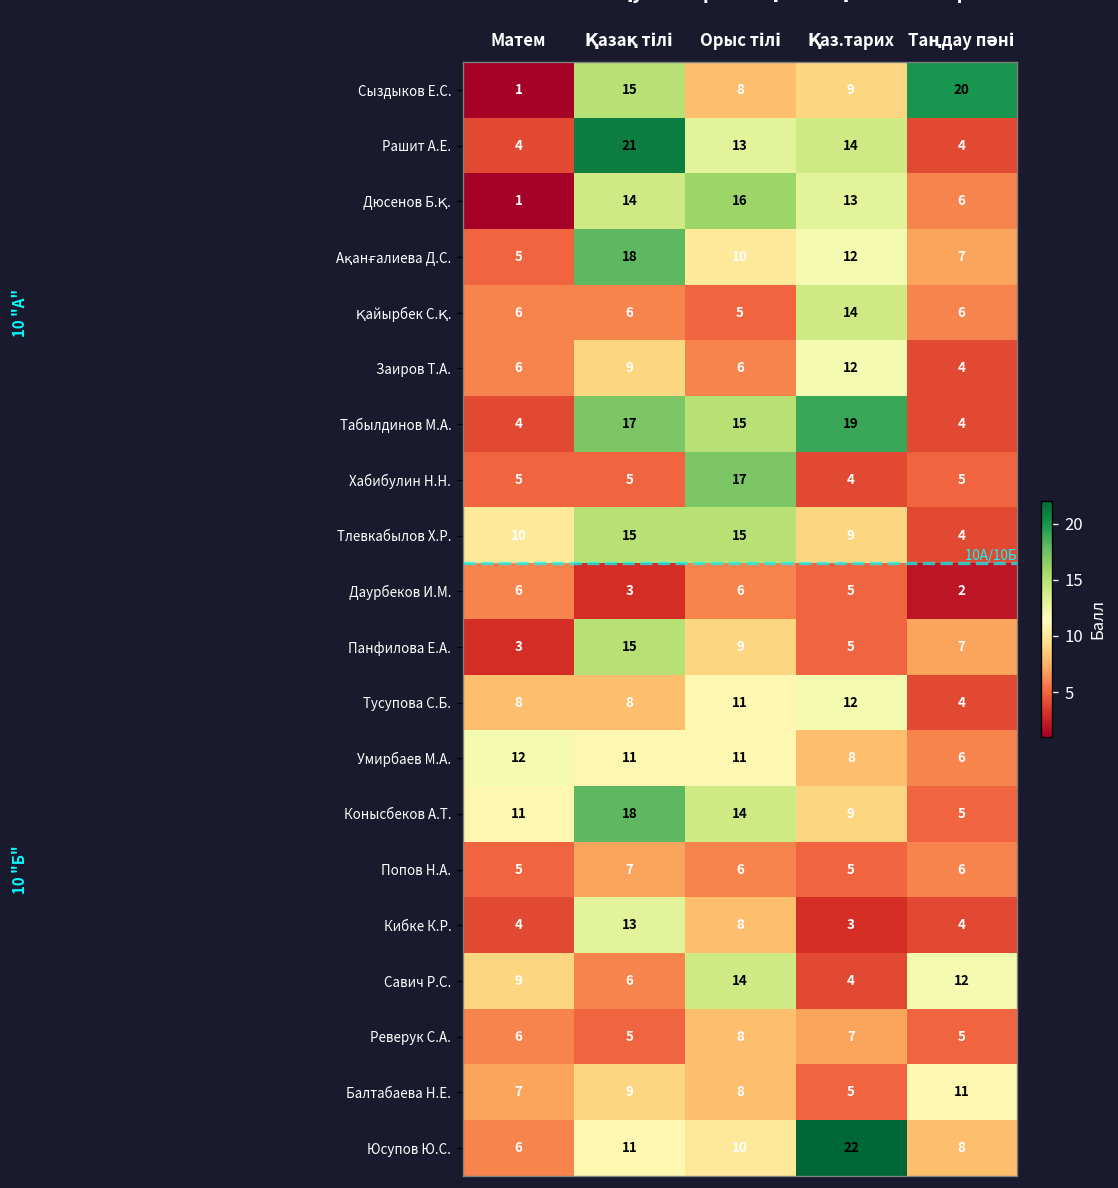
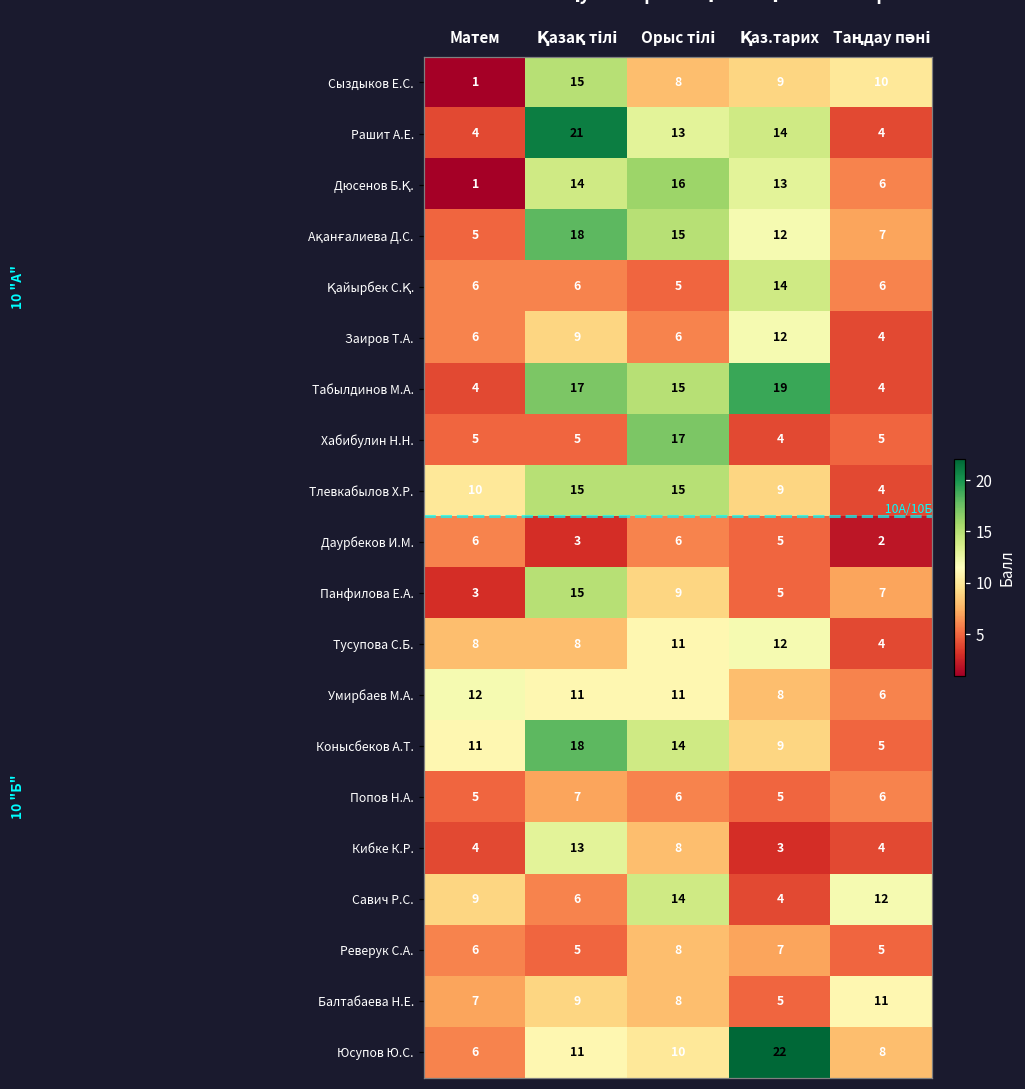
  {
    "Сыздыков Е.С.": {
      "Матем": 1,
      "Қазақ тілі": 15,
      "Орыс тілі": 8,
      "Қаз.тарих": 9,
-     "Таңдау пәні": 20
+     "Таңдау пәні": 10
    },
    "Рашит А.Е.": {
      "Матем": 4,
      "Қазақ тілі": 21,
      "Орыс тілі": 13,
      "Қаз.тарих": 14,
      "Таңдау пәні": 4
    },
    "Дюсенов Б.Қ.": {
      "Матем": 1,
      "Қазақ тілі": 14,
      "Орыс тілі": 16,
      "Қаз.тарих": 13,
      "Таңдау пәні": 6
    },
    "Ақанғалиева Д.С.": {
      "Матем": 5,
      "Қазақ тілі": 18,
-     "Орыс тілі": 10,
+     "Орыс тілі": 15,
      "Қаз.тарих": 12,
      "Таңдау пәні": 7
    },
    "Қайырбек С.Қ.": {
      "Матем": 6,
      "Қазақ тілі": 6,
      "Орыс тілі": 5,
      "Қаз.тарих": 14,
      "Таңдау пәні": 6
    },
    "Заиров Т.А.": {
      "Матем": 6,
      "Қазақ тілі": 9,
      "Орыс тілі": 6,
      "Қаз.тарих": 12,
      "Таңдау пәні": 4
    },
    "Табылдинов М.А.": {
      "Матем": 4,
      "Қазақ тілі": 17,
      "Орыс тілі": 15,
      "Қаз.тарих": 19,
      "Таңдау пәні": 4
    },
    "Хабибулин Н.Н.": {
      "Матем": 5,
      "Қазақ тілі": 5,
      "Орыс тілі": 17,
      "Қаз.тарих": 4,
      "Таңдау пәні": 5
    },
    "Тлевкабылов Х.Р.": {
      "Матем": 10,
      "Қазақ тілі": 15,
      "Орыс тілі": 15,
      "Қаз.тарих": 9
    },
    "Даурбеков И.М.": {
      "Матем": 6,
      "Қазақ тілі": 3,
      "Орыс тілі": 6,
      "Қаз.тарих": 5,
      "Таңдау пәні": 2
    },
    "Панфилова Е.А.": {
      "Матем": 3,
      "Қазақ тілі": 15,
      "Орыс тілі": 9,
      "Қаз.тарих": 5,
      "Таңдау пәні": 7
    },
    "Тусупова С.Б.": {
      "Матем": 8,
      "Қазақ тілі": 8,
      "Орыс тілі": 11,
      "Қаз.тарих": 12,
      "Таңдау пәні": 4
    },
    "Умирбаев М.А.": {
      "Матем": 12,
      "Қазақ тілі": 11,
      "Орыс тілі": 11,
      "Қаз.тарих": 8,
      "Таңдау пәні": 6
    },
    "Конысбеков А.Т.": {
      "Матем": 11,
      "Қазақ тілі": 18,
      "Орыс тілі": 14,
      "Қаз.тарих": 9,
      "Таңдау пәні": 5
    },
    "Попов Н.А.": {
      "Матем": 5,
      "Қазақ тілі": 7,
      "Орыс тілі": 6,
      "Қаз.тарих": 5,
      "Таңдау пәні": 6
    },
    "Кибке К.Р.": {
      "Матем": 4,
      "Қазақ тілі": 13,
      "Орыс тілі": 8,
      "Қаз.тарих": 3,
      "Таңдау пәні": 4
    },
    "Савич Р.С.": {
      "Матем": 9,
      "Қазақ тілі": 6,
      "Орыс тілі": 14,
      "Қаз.тарих": 4,
      "Таңдау пәні": 12
    },
    "Реверук С.А.": {
      "Матем": 6,
      "Қазақ тілі": 5,
      "Орыс тілі": 8,
      "Қаз.тарих": 7,
      "Таңдау пәні": 5
    },
    "Балтабаева Н.Е.": {
      "Матем": 7,
      "Қазақ тілі": 9,
      "Орыс тілі": 8,
      "Қаз.тарих": 5,
      "Таңдау пәні": 11
    },
    "Юсупов Ю.С.": {
      "Матем": 6,
      "Қазақ тілі": 11,
      "Орыс тілі": 10,
      "Қаз.тарих": 22,
      "Таңдау пәні": 8
    }
  }
